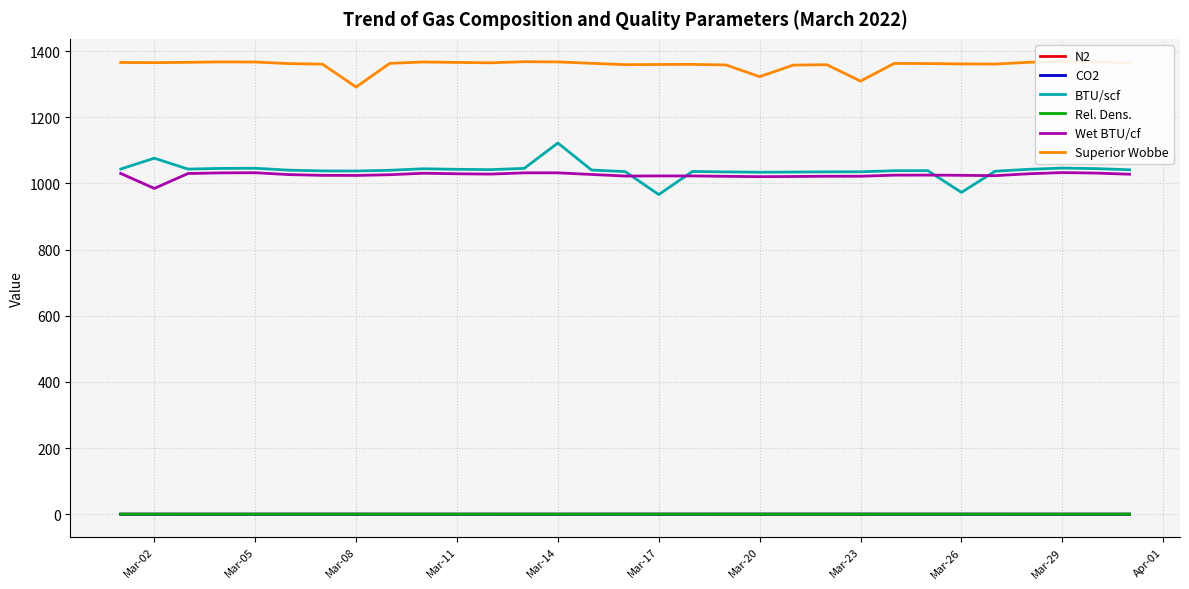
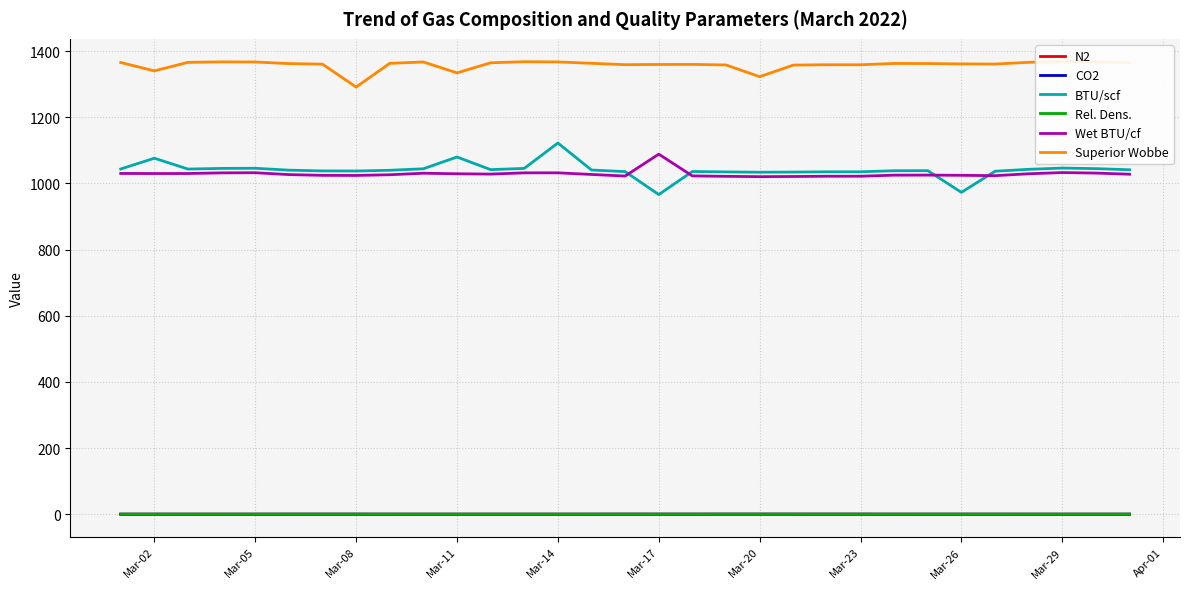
  {
    "Rel. Dens.": {
      "Mar-02": 0,
      "Mar-05": 0,
      "Mar-08": 0,
      "Mar-11": 0,
      "Mar-14": 0,
      "Mar-17": 0,
      "Mar-20": 0,
      "Mar-23": 0,
      "Mar-26": 0,
      "Mar-29": 0
    },
    "BTU/scf": {
      "Mar-02": 1080,
      "Mar-05": 1050,
      "Mar-08": 1040,
-     "Mar-11": 1040,
+     "Mar-11": 1080,
      "Mar-14": 1120,
      "Mar-17": 970,
      "Mar-20": 1030,
      "Mar-23": 1040,
      "Mar-26": 970,
      "Mar-29": 1050
    },
    "Wet BTU/cf": {
-     "Mar-02": 990,
+     "Mar-02": 1030,
      "Mar-05": 1030,
      "Mar-08": 1020,
      "Mar-11": 1030,
      "Mar-14": 1030,
-     "Mar-17": 1020,
+     "Mar-17": 1090,
      "Mar-20": 1020,
      "Mar-23": 1020,
      "Mar-26": 1020,
      "Mar-29": 1030
    },
    "Superior Wobbe": {
-     "Mar-02": 1370,
+     "Mar-02": 1340,
      "Mar-05": 1370,
      "Mar-08": 1290,
-     "Mar-11": 1370,
+     "Mar-11": 1330,
      "Mar-14": 1370,
      "Mar-17": 1360,
      "Mar-20": 1320,
-     "Mar-23": 1310,
+     "Mar-23": 1360,
      "Mar-26": 1360
    }
  }
